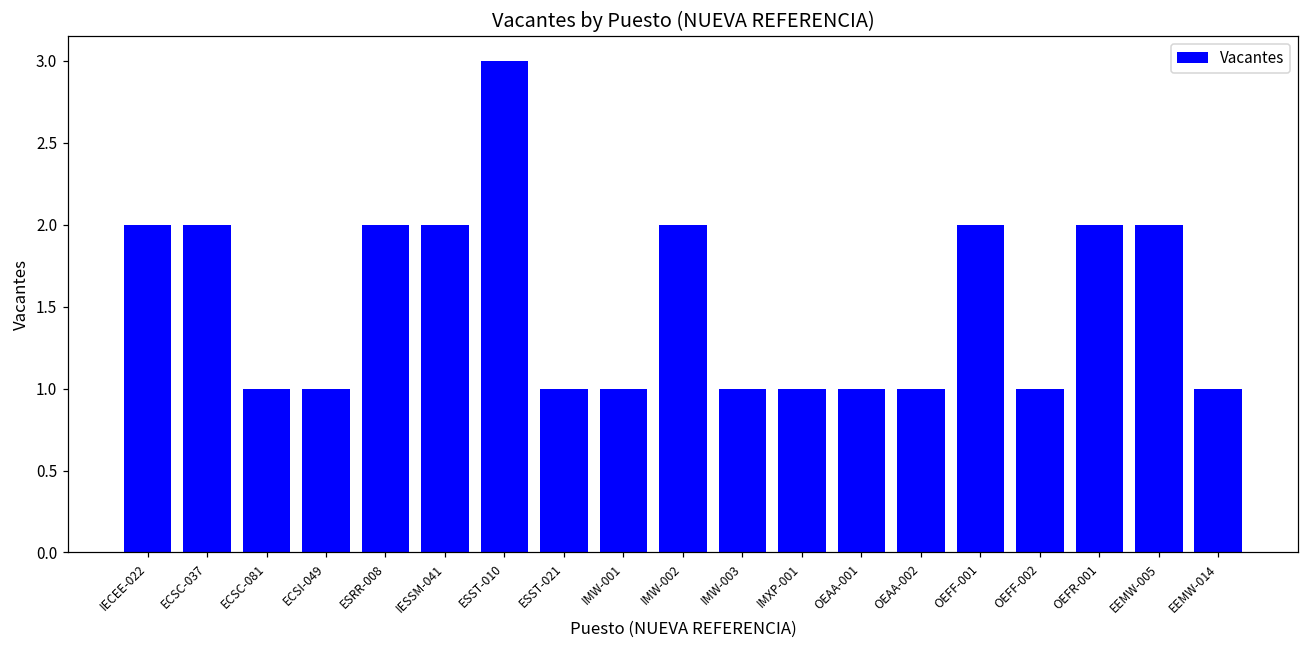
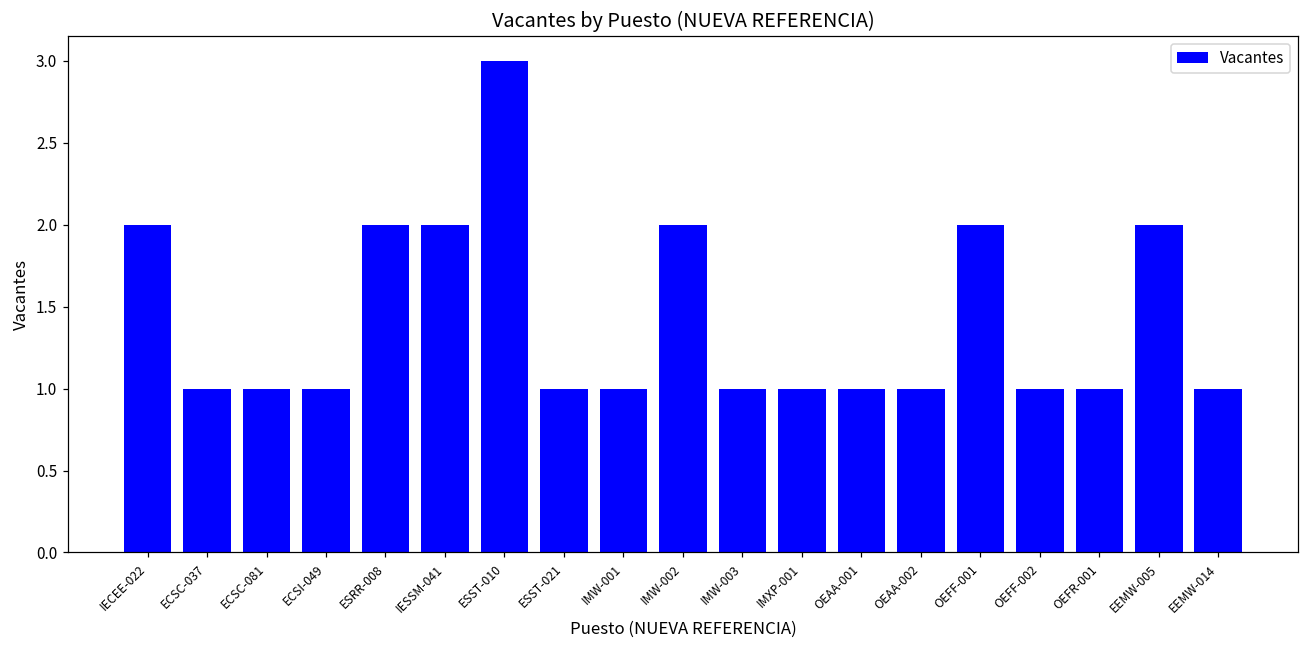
  {
    "IECEE-022": 2,
-   "ECSC-037": 2,
+   "ECSC-037": 1,
    "ECSC-081": 1,
    "ECSI-049": 1,
    "ESRR-008": 2,
    "IESSM-041": 2,
    "ESST-010": 3,
    "ESST-021": 1,
    "IMW-001": 1,
    "IMW-002": 2,
    "IMW-003": 1,
    "IMXP-001": 1,
    "OEAA-001": 1,
    "OEAA-002": 1,
    "OEFF-001": 2,
    "OEFF-002": 1,
-   "OEFR-001": 2,
+   "OEFR-001": 1,
    "EEMW-005": 2,
    "EEMW-014": 1
  }
